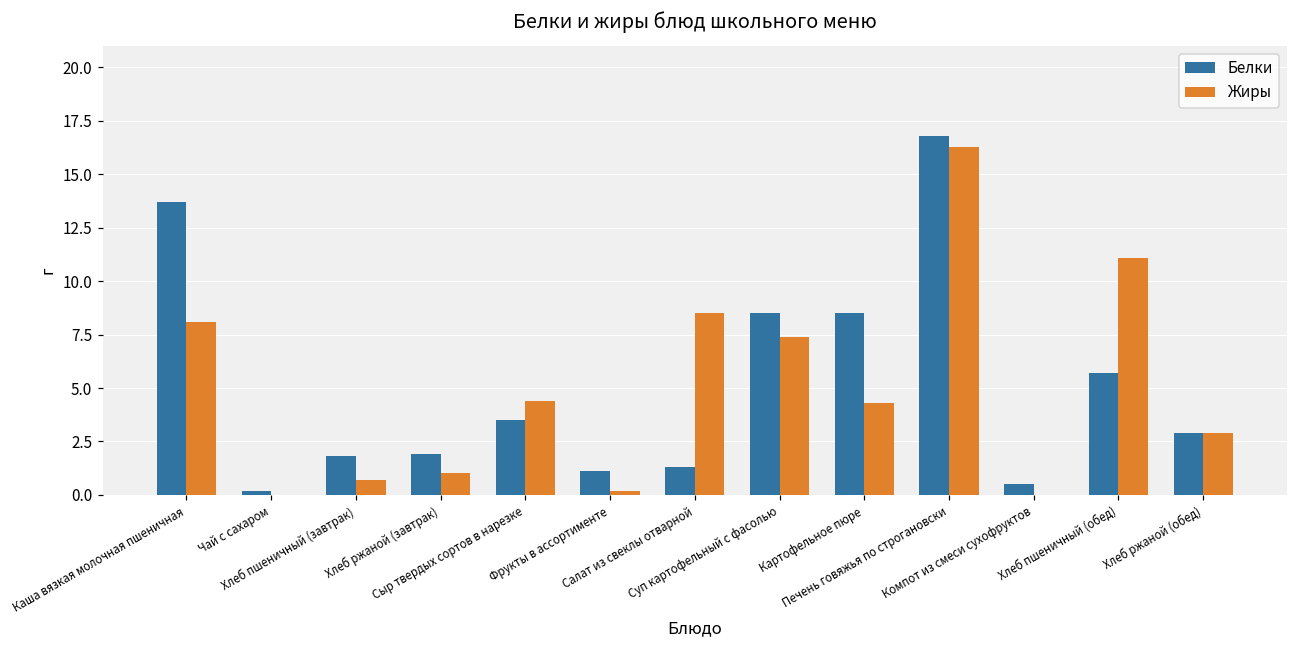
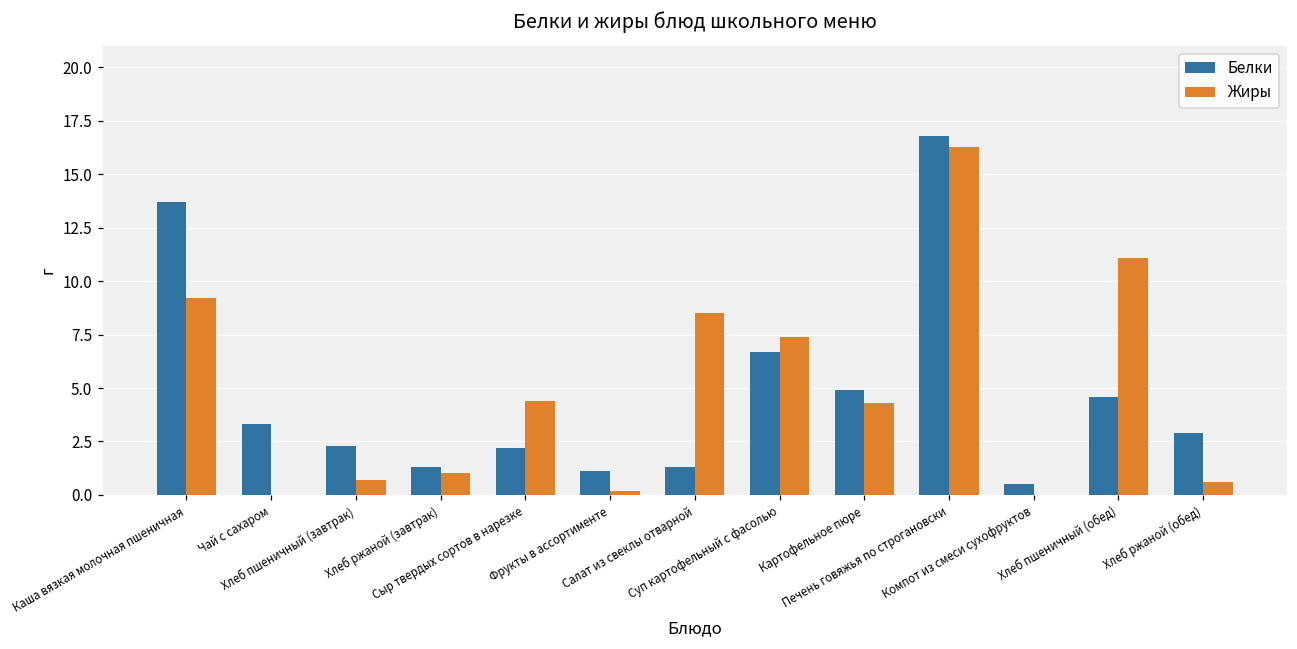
  {
    "Белки": {
      "Каша вязкая молочная пшеничная": 13.7,
-     "Чай с сахаром": 0.2,
-     "Хлеб пшеничный (завтрак)": 1.8,
-     "Хлеб ржаной (завтрак)": 1.9,
-     "Сыр твердых сортов в нарезке": 3.5,
+     "Чай с сахаром": 3.3,
+     "Хлеб пшеничный (завтрак)": 2.3,
+     "Хлеб ржаной (завтрак)": 1.3,
+     "Сыр твердых сортов в нарезке": 2.2,
      "Фрукты в ассортименте": 1.1,
      "Салат из свеклы отварной": 1.3,
-     "Суп картофельный с фасолью": 8.5,
-     "Картофельное пюре": 8.5,
+     "Суп картофельный с фасолью": 6.7,
+     "Картофельное пюре": 4.9,
      "Печень говяжья по строгановски": 16.8,
      "Компот из смеси сухофруктов": 0.5,
-     "Хлеб пшеничный (обед)": 5.7,
+     "Хлеб пшеничный (обед)": 4.6,
      "Хлеб ржаной (обед)": 2.9
    },
    "Жиры": {
-     "Каша вязкая молочная пшеничная": 8.1,
+     "Каша вязкая молочная пшеничная": 9.2,
      "Чай с сахаром": 0.0,
      "Хлеб пшеничный (завтрак)": 0.7,
      "Хлеб ржаной (завтрак)": 1.0,
      "Сыр твердых сортов в нарезке": 4.4,
      "Фрукты в ассортименте": 0.2,
      "Салат из свеклы отварной": 8.5,
      "Суп картофельный с фасолью": 7.4,
      "Картофельное пюре": 4.3,
      "Печень говяжья по строгановски": 16.3,
      "Компот из смеси сухофруктов": 0.0,
      "Хлеб пшеничный (обед)": 11.1,
-     "Хлеб ржаной (обед)": 2.9
+     "Хлеб ржаной (обед)": 0.6
    }
  }
